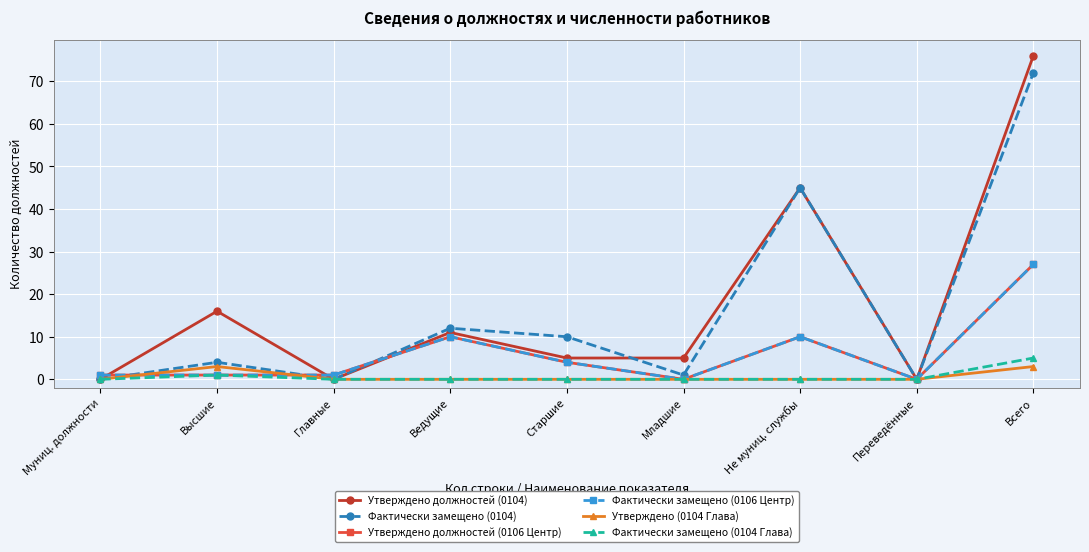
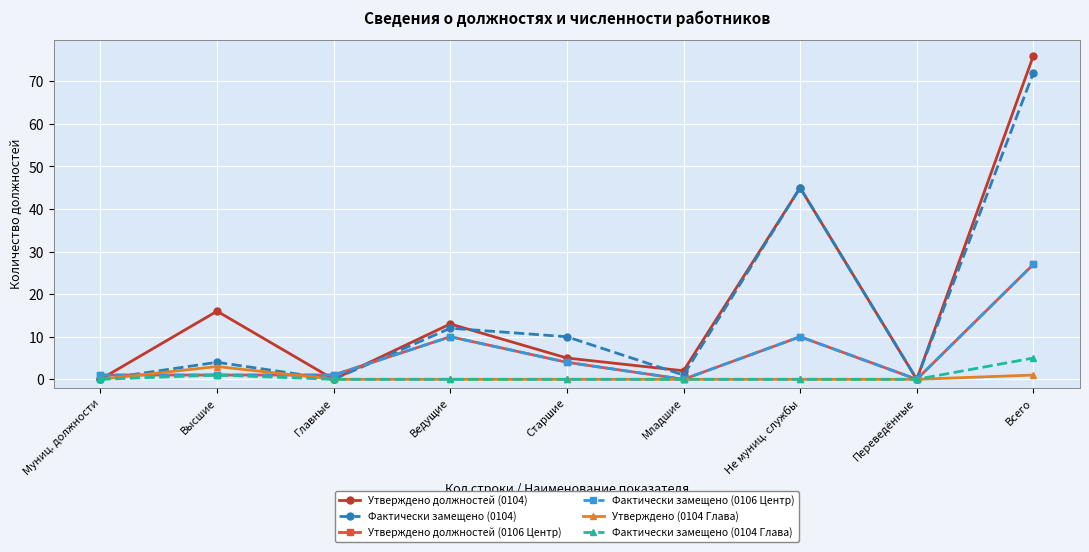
  {
    "Утверждено должностей (0104)": {
      "Высшие": 16,
-     "Ведущие": 11,
+     "Ведущие": 13,
      "Старшие": 5,
-     "Младшие": 5,
+     "Младшие": 2,
      "Всего": 76
    },
    "Утверждено (0104 Глава)": {
      "Высшие": 3,
-     "Всего": 3
+     "Всего": 1
    },
    "Фактически замещено (0104 Глава)": {
      "Всего": 5
    }
  }
